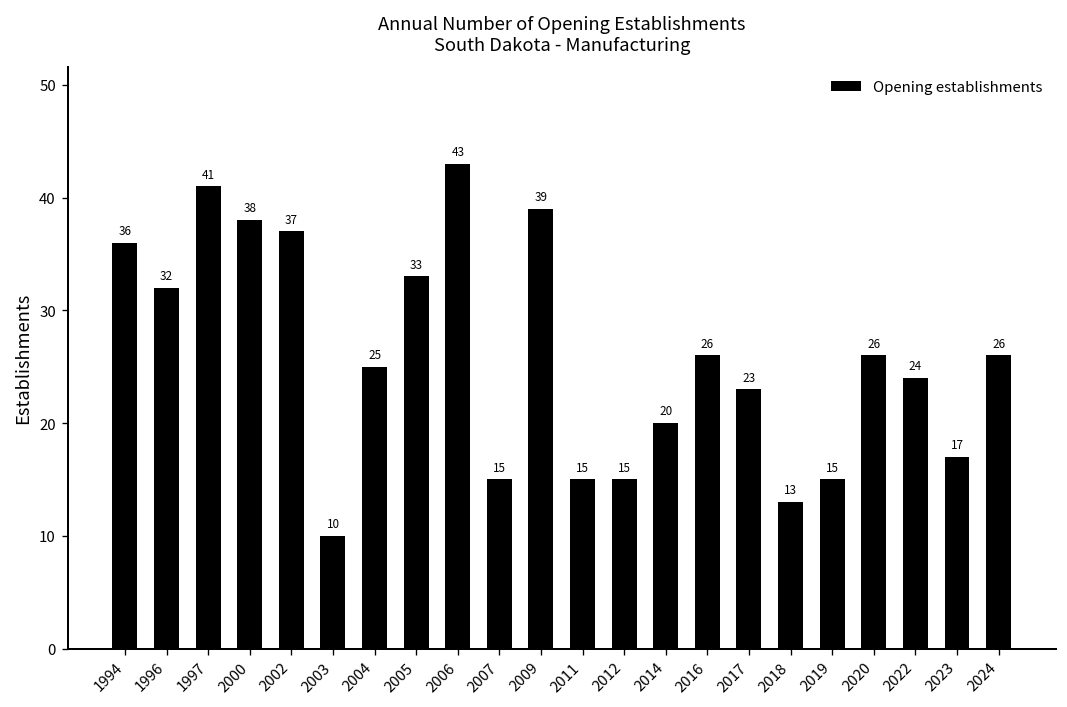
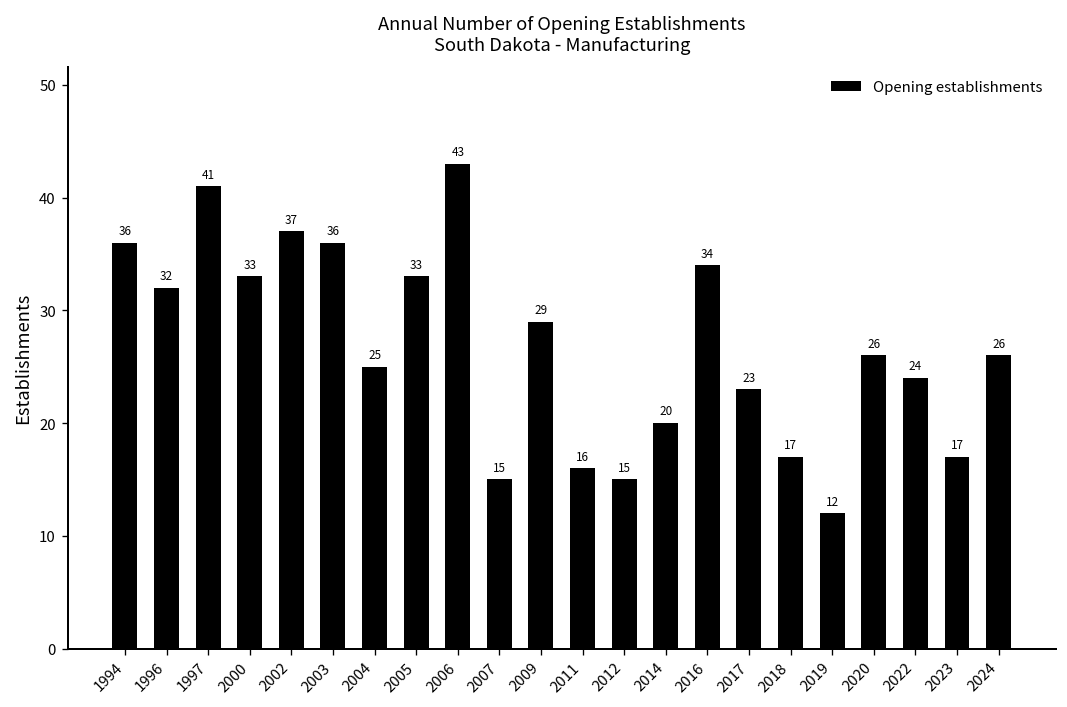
  {
    "1994": 36,
    "1996": 32,
    "1997": 41,
-   "2000": 38,
+   "2000": 33,
    "2002": 37,
-   "2003": 10,
+   "2003": 36,
    "2004": 25,
    "2005": 33,
    "2006": 43,
    "2007": 15,
-   "2009": 39,
-   "2011": 15,
+   "2009": 29,
+   "2011": 16,
    "2012": 15,
    "2014": 20,
-   "2016": 26,
+   "2016": 34,
    "2017": 23,
-   "2018": 13,
-   "2019": 15,
+   "2018": 17,
+   "2019": 12,
    "2020": 26,
    "2022": 24,
    "2023": 17,
    "2024": 26
  }
